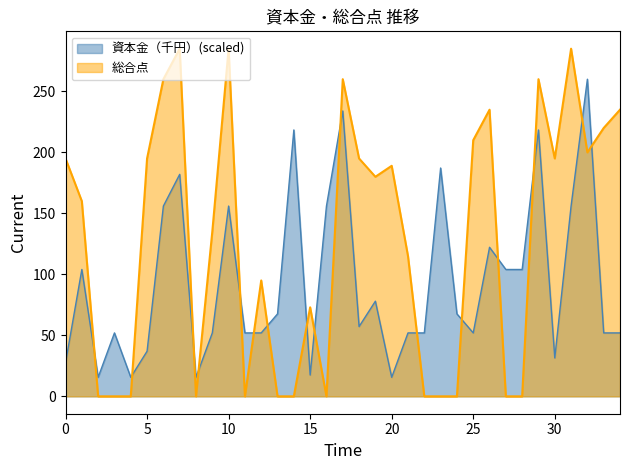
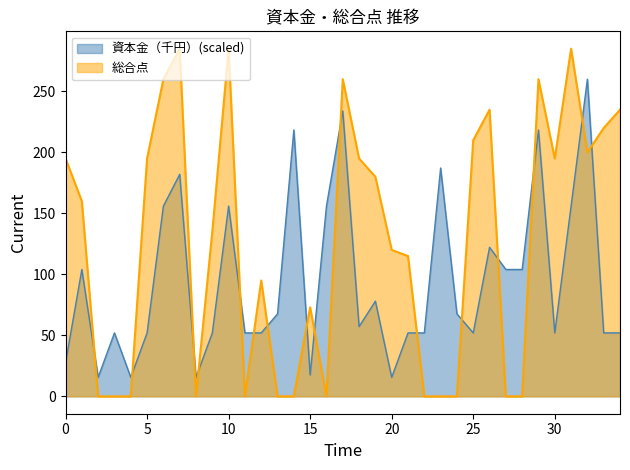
  {
    "資本金（千円）(scaled)": {
      "0": 27,
-     "5": 37,
+     "5": 52,
      "10": 156,
      "15": 17,
      "20": 16,
      "25": 52,
-     "30": 31
+     "30": 52
    },
    "総合点": {
      "0": 195,
      "5": 195,
      "15": 73,
-     "20": 189,
+     "20": 120,
      "25": 210,
      "30": 195
    }
  }
